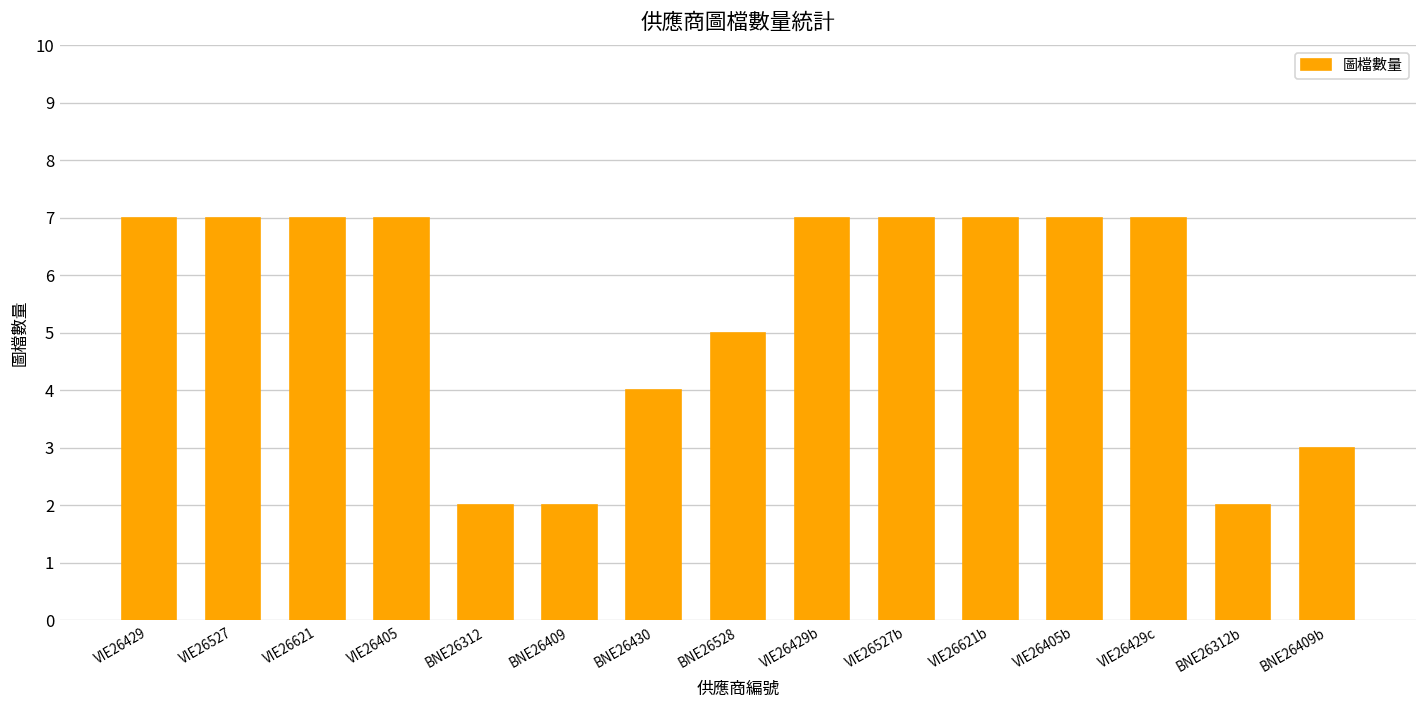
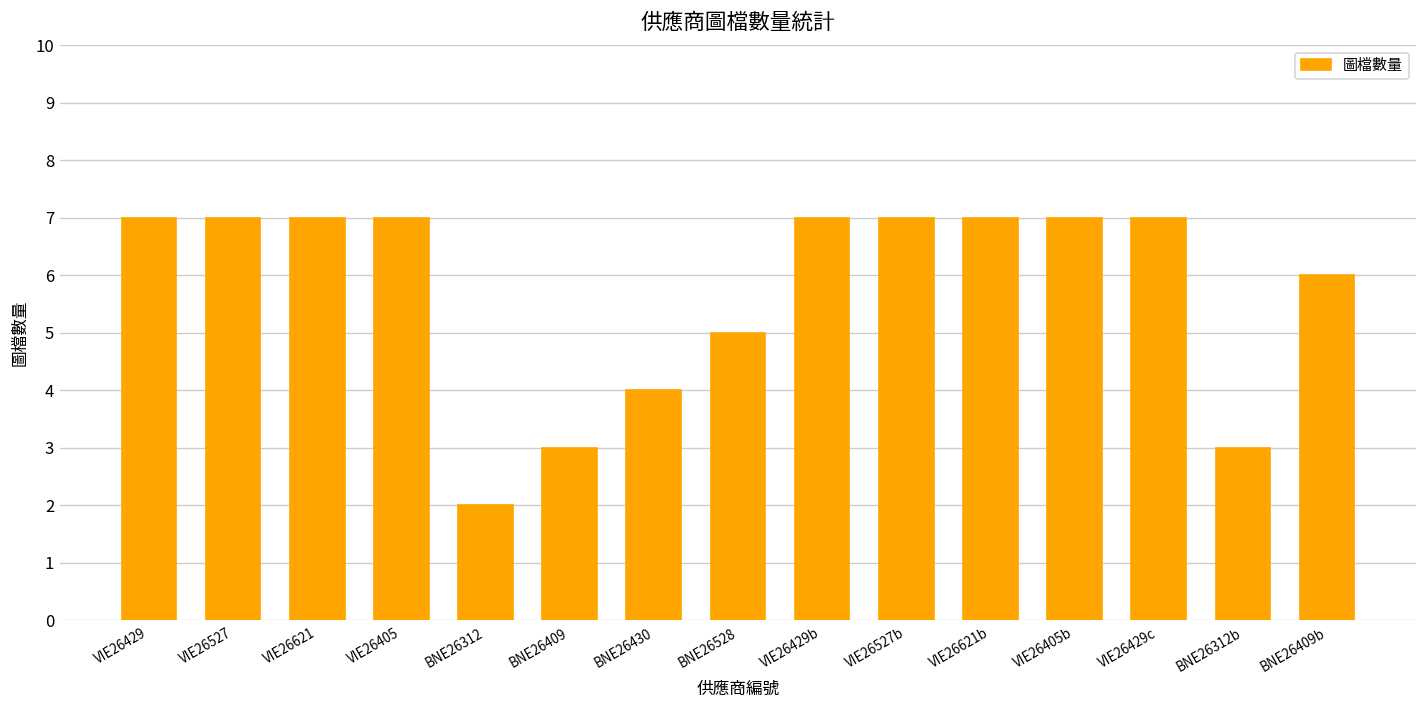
  {
    "VIE26429": 7,
    "VIE26527": 7,
    "VIE26621": 7,
    "VIE26405": 7,
    "BNE26312": 2,
-   "BNE26409": 2,
+   "BNE26409": 3,
    "BNE26430": 4,
    "BNE26528": 5,
    "VIE26429b": 7,
    "VIE26527b": 7,
    "VIE26621b": 7,
    "VIE26405b": 7,
    "VIE26429c": 7,
-   "BNE26312b": 2,
-   "BNE26409b": 3
+   "BNE26312b": 3,
+   "BNE26409b": 6
  }
